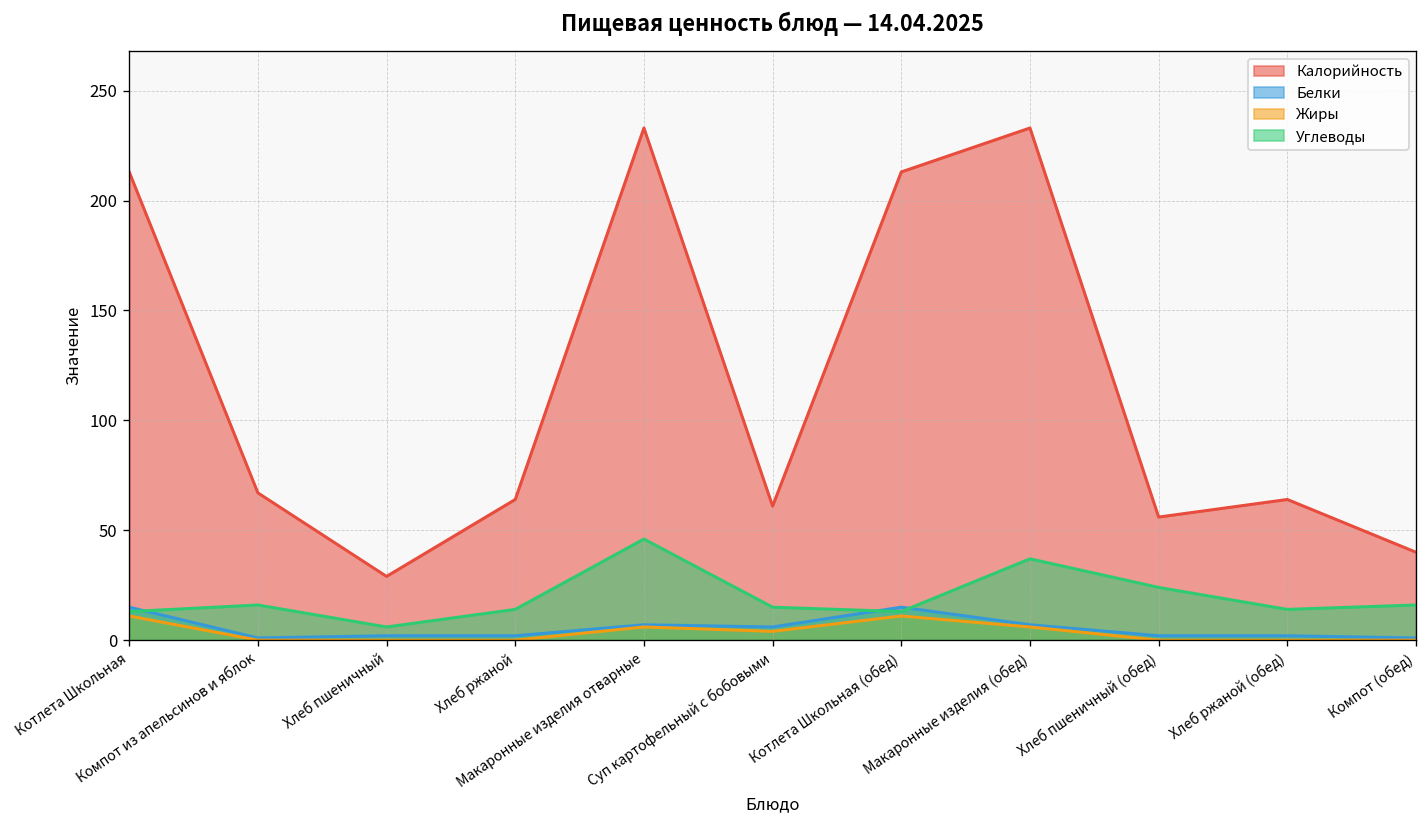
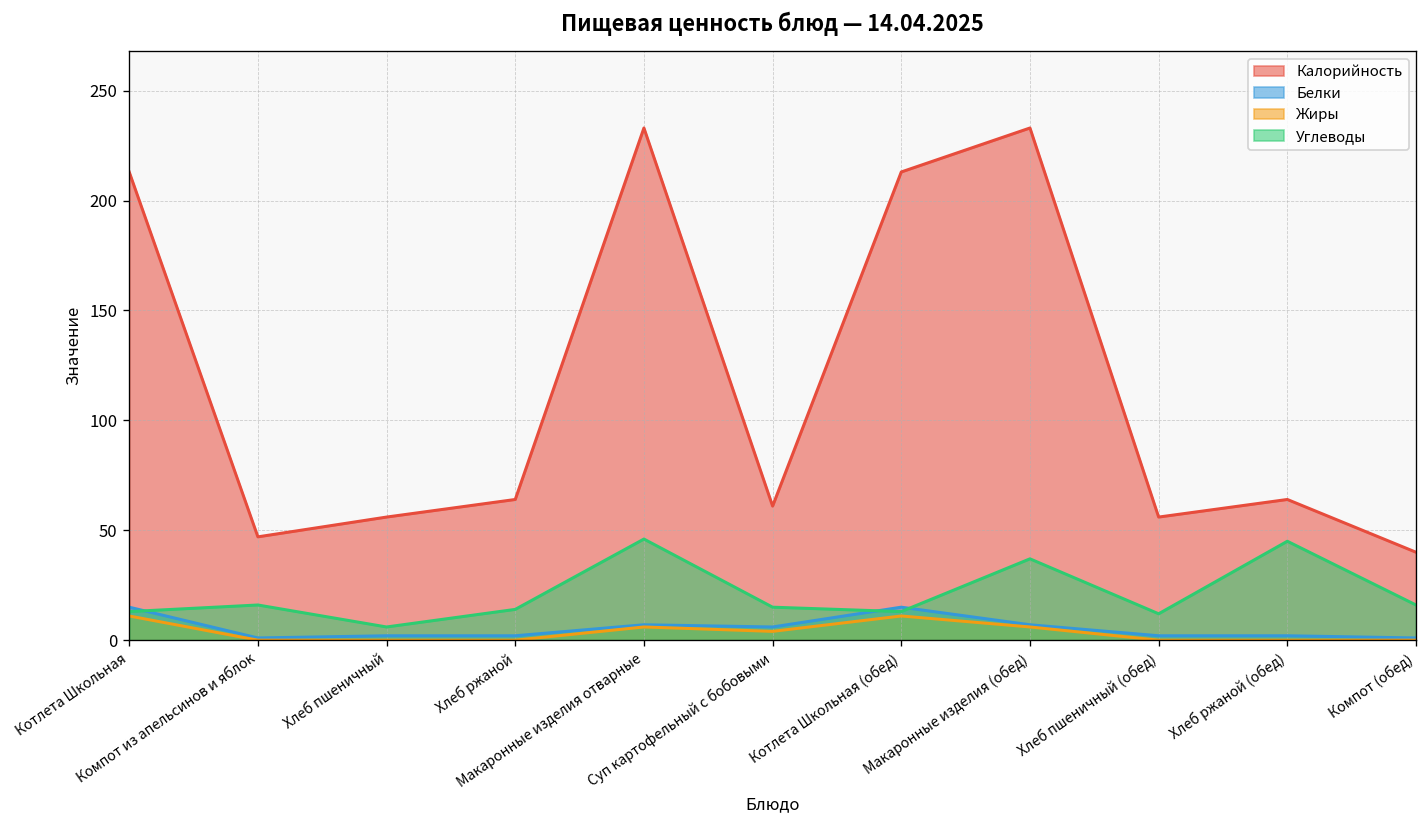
  {
    "Калорийность": {
      "Котлета Школьная": 213,
-     "Компот из апельсинов и яблок": 67,
-     "Хлеб пшеничный": 29,
+     "Компот из апельсинов и яблок": 47,
+     "Хлеб пшеничный": 56,
      "Хлеб ржаной": 64,
      "Макаронные изделия отварные": 233,
      "Суп картофельный с бобовыми": 61,
      "Котлета Школьная (обед)": 213,
      "Макаронные изделия (обед)": 233,
      "Хлеб пшеничный (обед)": 56,
      "Хлеб ржаной (обед)": 64,
      "Компот (обед)": 40
    },
    "Белки": {
      "Котлета Школьная": 15,
      "Хлеб пшеничный": 2,
      "Хлеб ржаной": 2,
      "Суп картофельный с бобовыми": 6,
      "Котлета Школьная (обед)": 15,
      "Хлеб пшеничный (обед)": 2,
      "Хлеб ржаной (обед)": 2
    },
    "Жиры": {
      "Котлета Школьная": 11,
      "Хлеб пшеничный": 0,
      "Хлеб ржаной": 0,
      "Суп картофельный с бобовыми": 4,
      "Котлета Школьная (обед)": 11,
      "Хлеб пшеничный (обед)": 0,
      "Хлеб ржаной (обед)": 0
    },
    "Углеводы": {
      "Котлета Школьная": 13,
      "Компот из апельсинов и яблок": 16,
      "Хлеб пшеничный": 6,
      "Хлеб ржаной": 14,
      "Макаронные изделия отварные": 46,
      "Суп картофельный с бобовыми": 15,
      "Котлета Школьная (обед)": 13,
      "Макаронные изделия (обед)": 37,
-     "Хлеб пшеничный (обед)": 24,
-     "Хлеб ржаной (обед)": 14,
+     "Хлеб пшеничный (обед)": 12,
+     "Хлеб ржаной (обед)": 45,
      "Компот (обед)": 16
    }
  }
